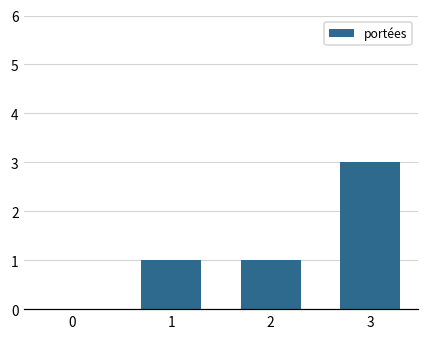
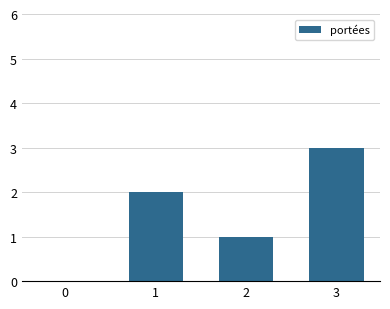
  {
    "0": 0,
-   "1": 1,
+   "1": 2,
    "2": 1,
    "3": 3
  }
